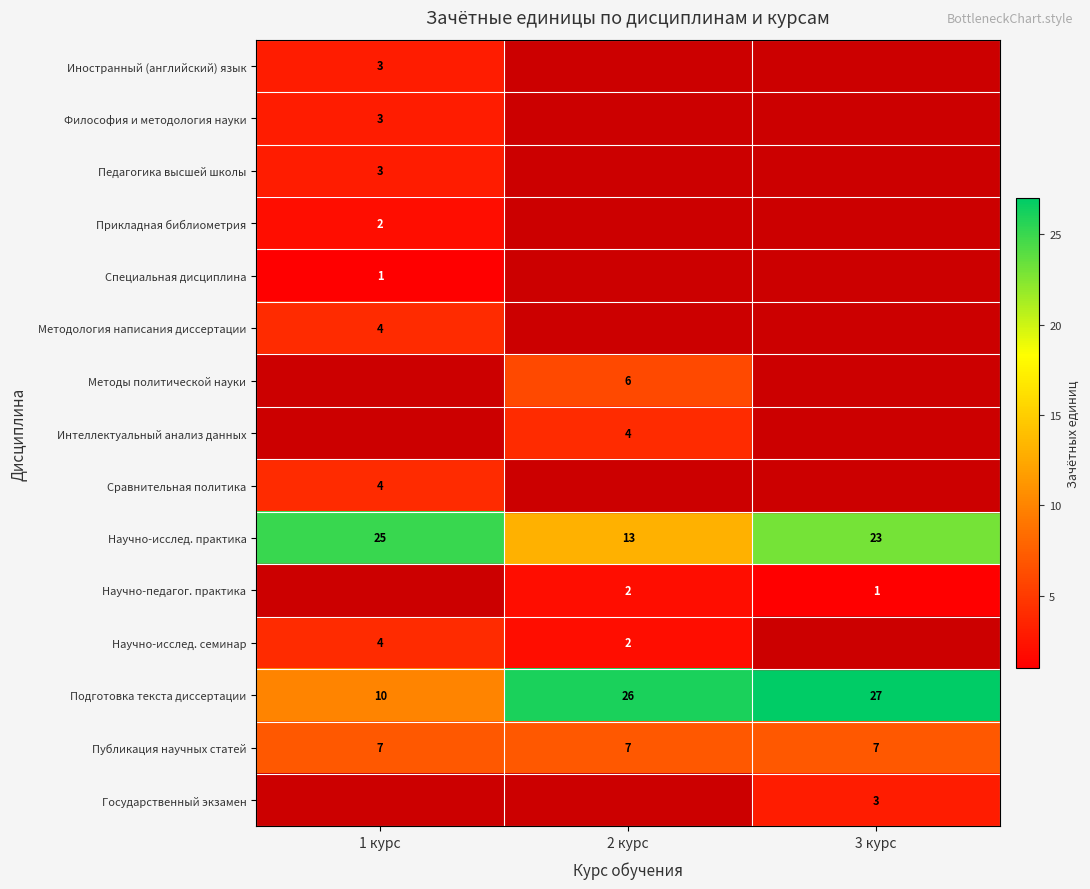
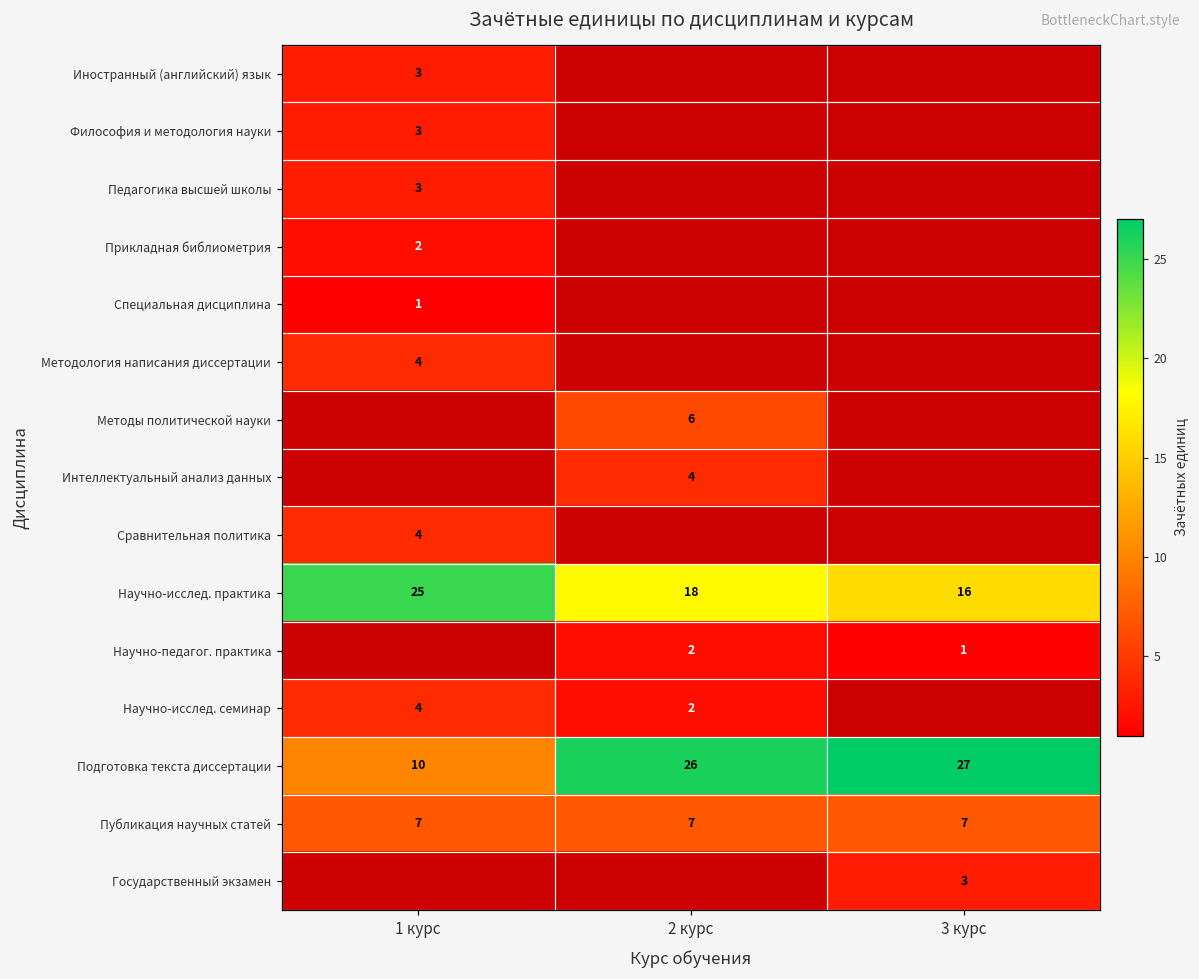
  {
    "Иностранный (английский) язык": {
      "1 курс": 3
    },
    "Философия и методология науки": {
      "1 курс": 3
    },
    "Педагогика высшей школы": {
      "1 курс": 3
    },
    "Прикладная библиометрия": {
      "1 курс": 2
    },
    "Специальная дисциплина": {
      "1 курс": 1
    },
    "Методология написания диссертации": {
      "1 курс": 4
    },
    "Методы политической науки": {
      "2 курс": 6
    },
    "Интеллектуальный анализ данных": {
      "2 курс": 4
    },
    "Сравнительная политика": {
      "1 курс": 4
    },
    "Научно-исслед. практика": {
      "1 курс": 25,
-     "2 курс": 13,
-     "3 курс": 23
+     "2 курс": 18,
+     "3 курс": 16
    },
    "Научно-педагог. практика": {
      "2 курс": 2,
      "3 курс": 1
    },
    "Научно-исслед. семинар": {
      "1 курс": 4,
      "2 курс": 2
    },
    "Подготовка текста диссертации": {
      "1 курс": 10,
      "2 курс": 26,
      "3 курс": 27
    },
    "Публикация научных статей": {
      "1 курс": 7,
      "2 курс": 7,
      "3 курс": 7
    },
    "Государственный экзамен": {
      "3 курс": 3
    }
  }
